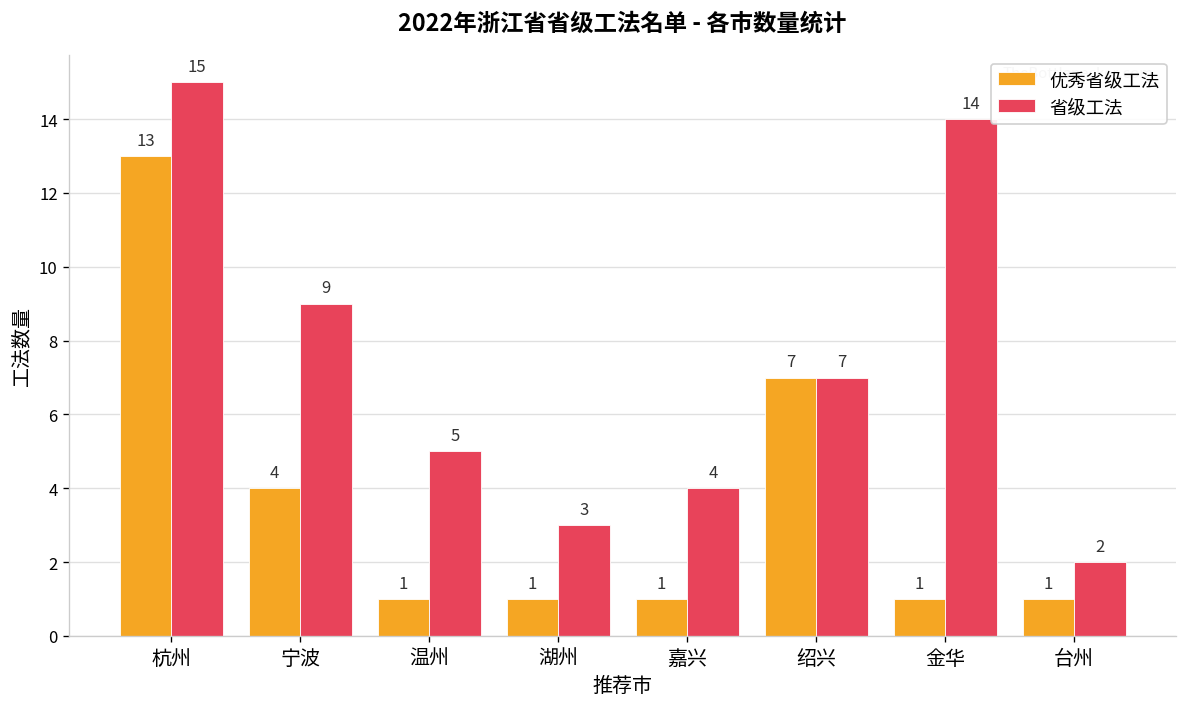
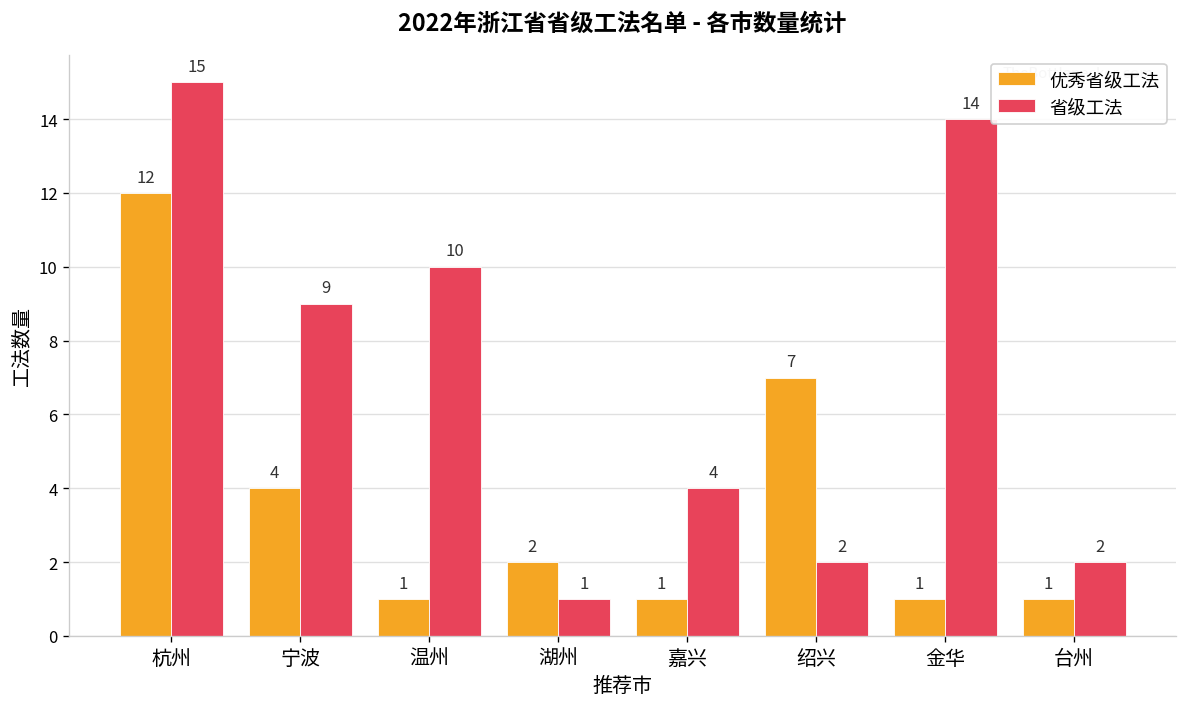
  {
    "优秀省级工法": {
-     "杭州": 13,
+     "杭州": 12,
      "宁波": 4,
      "温州": 1,
-     "湖州": 1,
+     "湖州": 2,
      "嘉兴": 1,
      "绍兴": 7,
      "金华": 1,
      "台州": 1
    },
    "省级工法": {
      "杭州": 15,
      "宁波": 9,
-     "温州": 5,
-     "湖州": 3,
+     "温州": 10,
+     "湖州": 1,
      "嘉兴": 4,
-     "绍兴": 7,
+     "绍兴": 2,
      "金华": 14,
      "台州": 2
    }
  }
